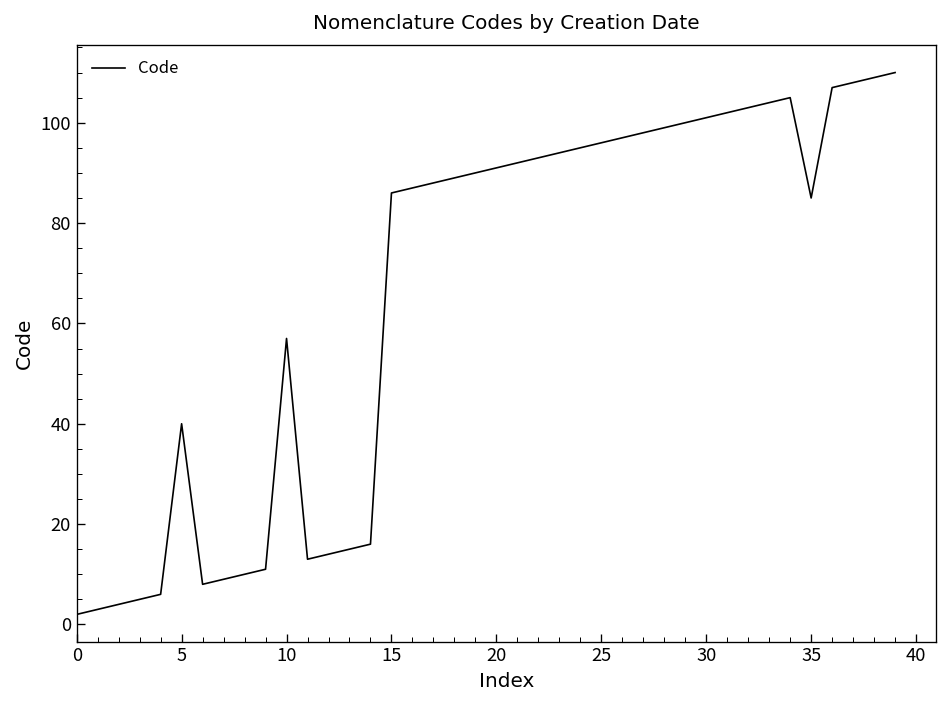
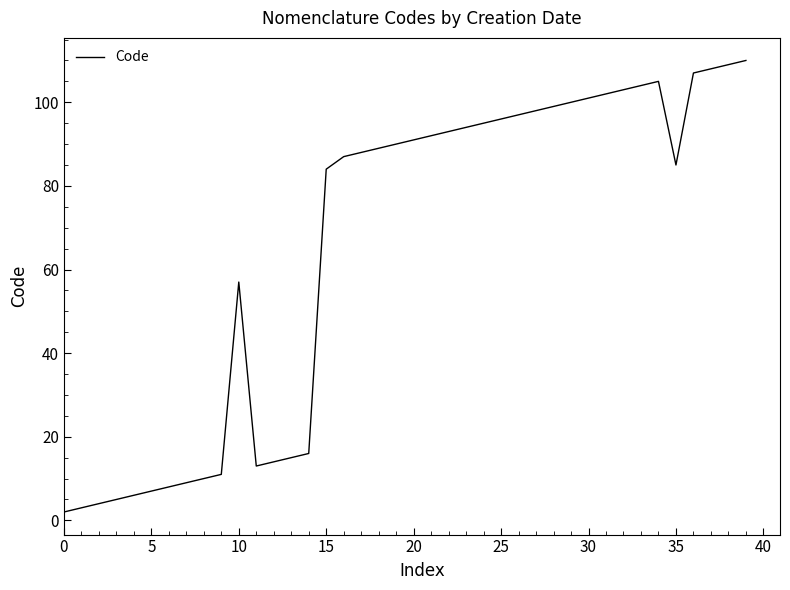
  {
    "0": 2,
-   "5": 40,
+   "5": 7,
    "10": 57,
-   "15": 86,
+   "15": 84,
    "20": 91,
    "25": 96,
    "30": 101,
    "35": 85
  }
